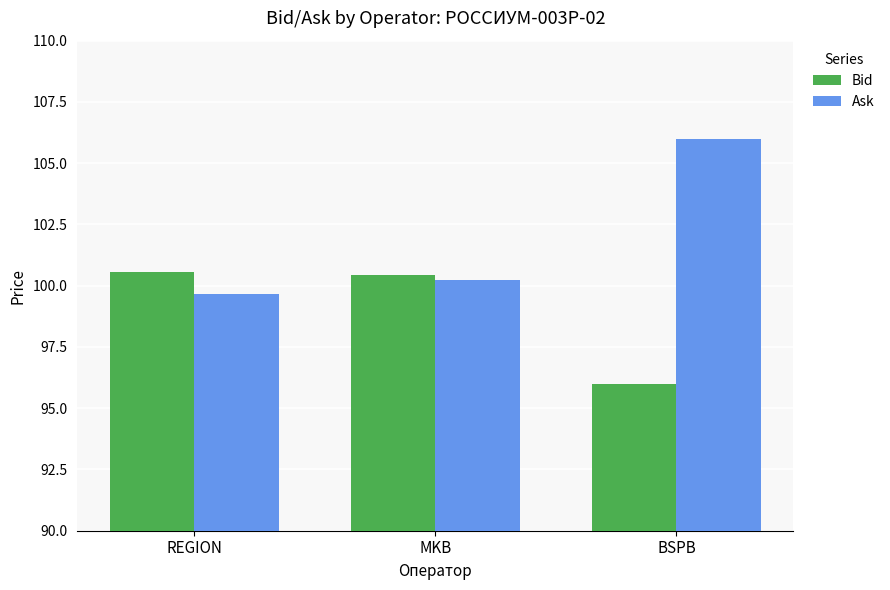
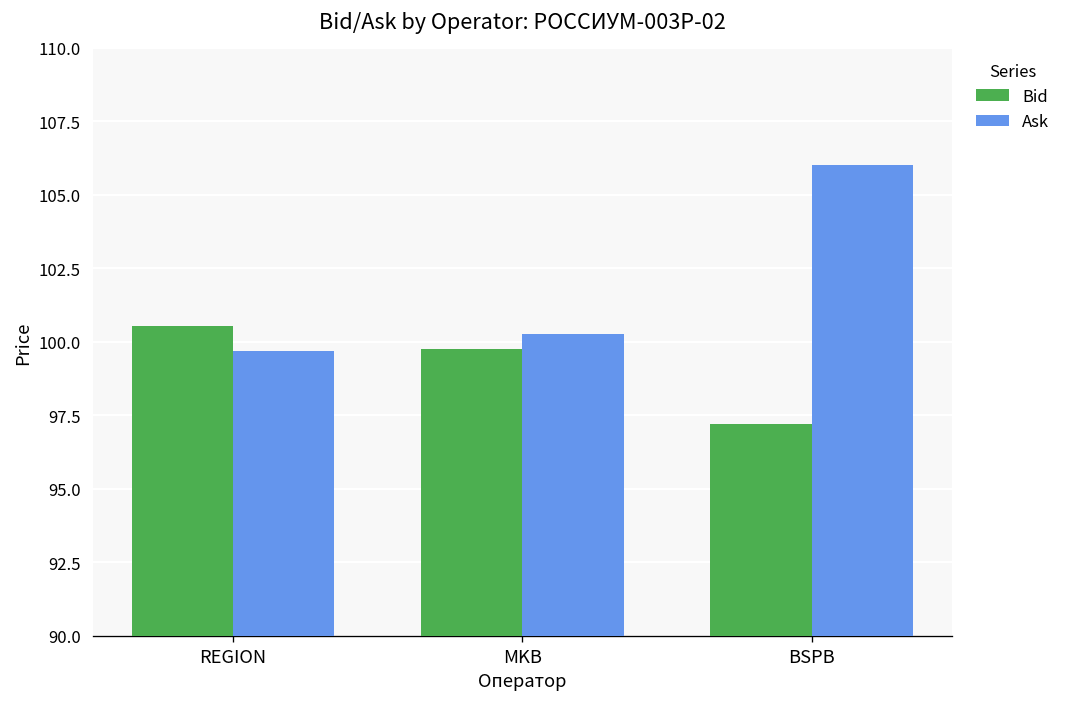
  {
    "Bid": {
      "REGION": 100.6,
-     "MKB": 100.5,
-     "BSPB": 96.0
+     "MKB": 99.8,
+     "BSPB": 97.2
    },
    "Ask": {
      "REGION": 99.7,
      "MKB": 100.3,
      "BSPB": 106.0
    }
  }
